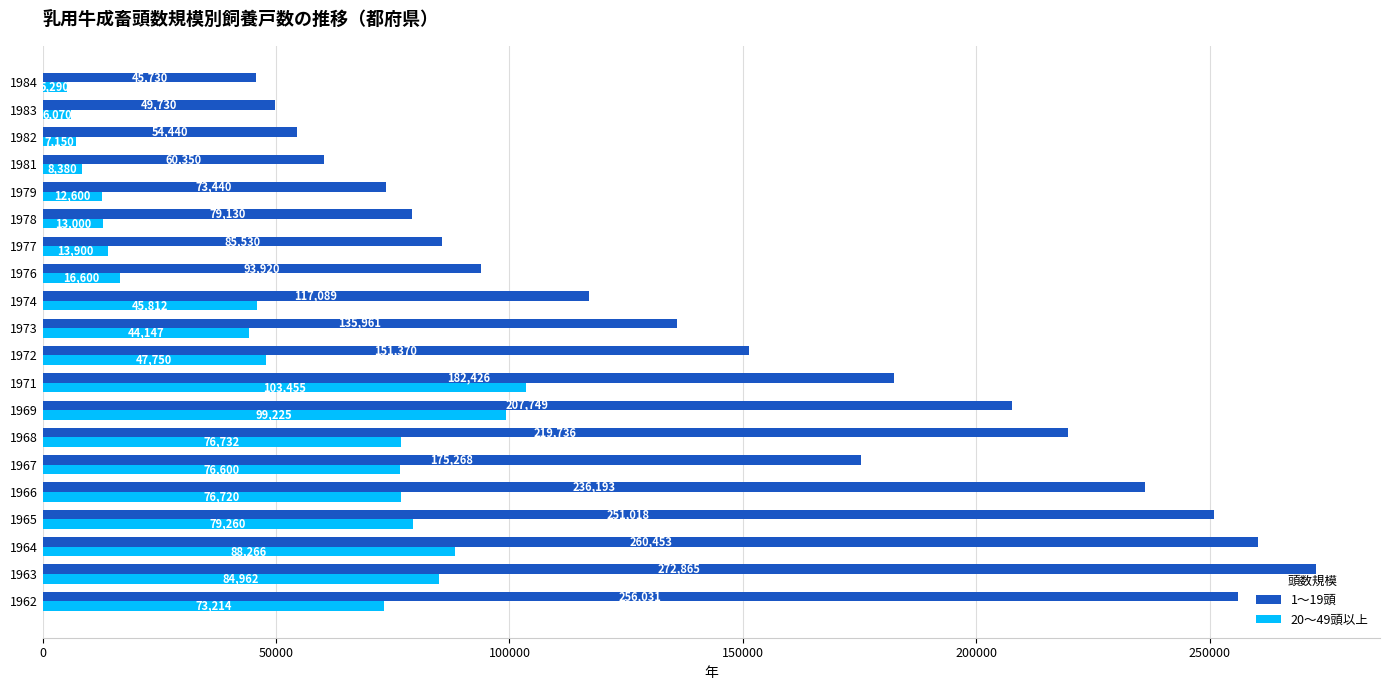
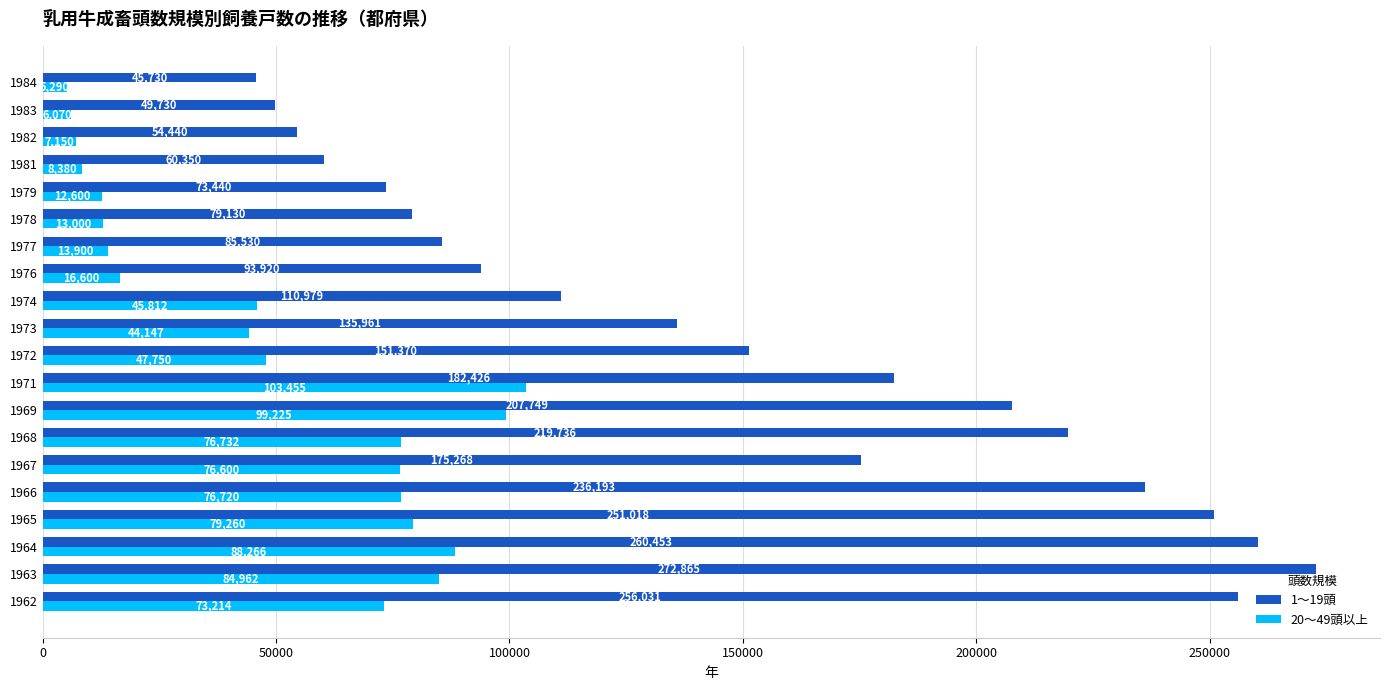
  {
    "1〜19頭": {
      "1984": "45,730",
      "1983": "49,730",
      "1982": "54,440",
      "1981": "60,350",
      "1979": "73,440",
      "1978": "79,130",
      "1977": "85,530",
      "1976": "93,920",
-     "1974": "117,089",
+     "1974": "110,979",
      "1973": "135,961",
      "1972": "151,370",
      "1971": "182,426",
      "1969": "207,749",
      "1968": "219,736",
      "1967": "175,268",
      "1966": "236,193",
      "1965": "251,018",
      "1964": "260,453",
      "1963": "272,865",
      "1962": "256,031"
    },
    "20〜49頭以上": {
      "1984": "5,290",
      "1983": "6,070",
      "1982": "7,150",
      "1981": "8,380",
      "1979": "12,600",
      "1978": "13,000",
      "1977": "13,900",
      "1976": "16,600",
      "1974": "45,812",
      "1973": "44,147",
      "1972": "47,750",
      "1971": "103,455",
      "1969": "99,225",
      "1968": "76,732",
      "1967": "76,600",
      "1966": "76,720",
      "1965": "79,260",
      "1964": "88,266",
      "1963": "84,962",
      "1962": "73,214"
    }
  }
